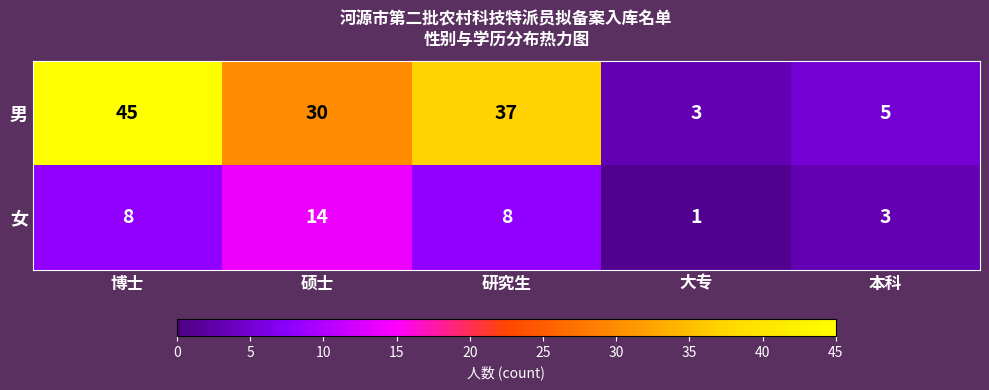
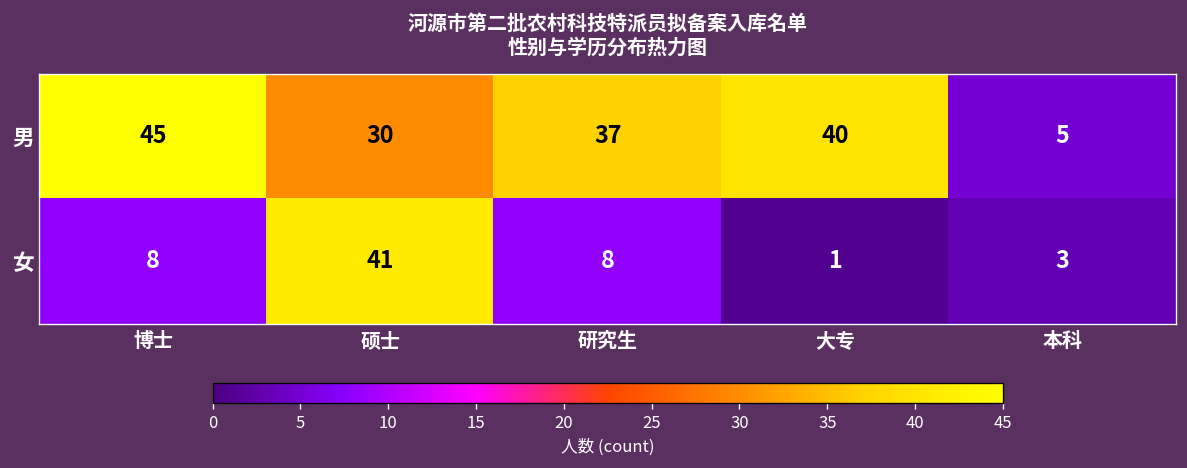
  {
    "男": {
      "博士": 45,
      "硕士": 30,
      "研究生": 37,
-     "大专": 3,
+     "大专": 40,
      "本科": 5
    },
    "女": {
      "博士": 8,
-     "硕士": 14,
+     "硕士": 41,
      "研究生": 8,
      "大专": 1,
      "本科": 3
    }
  }
